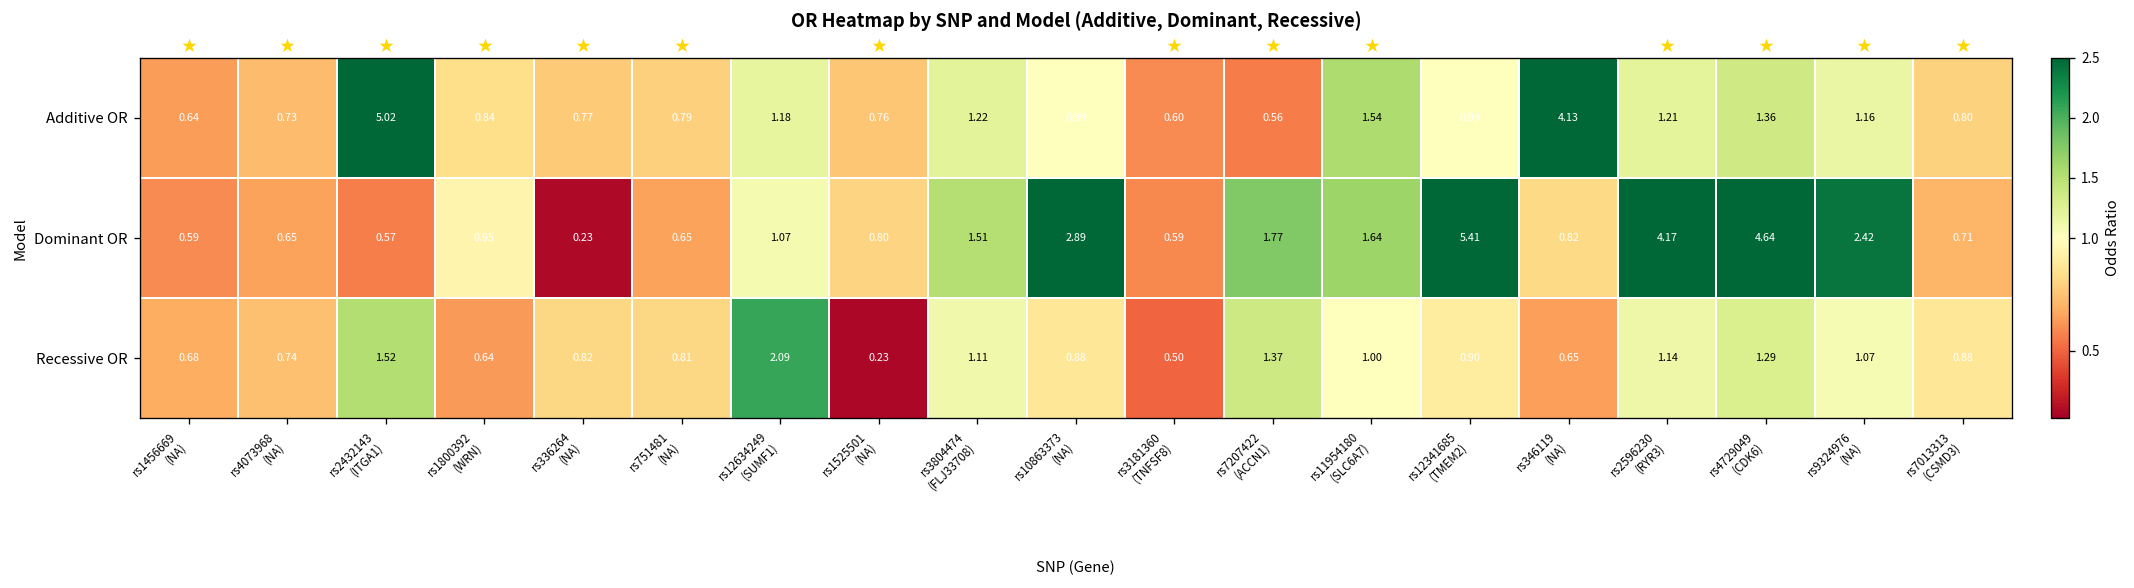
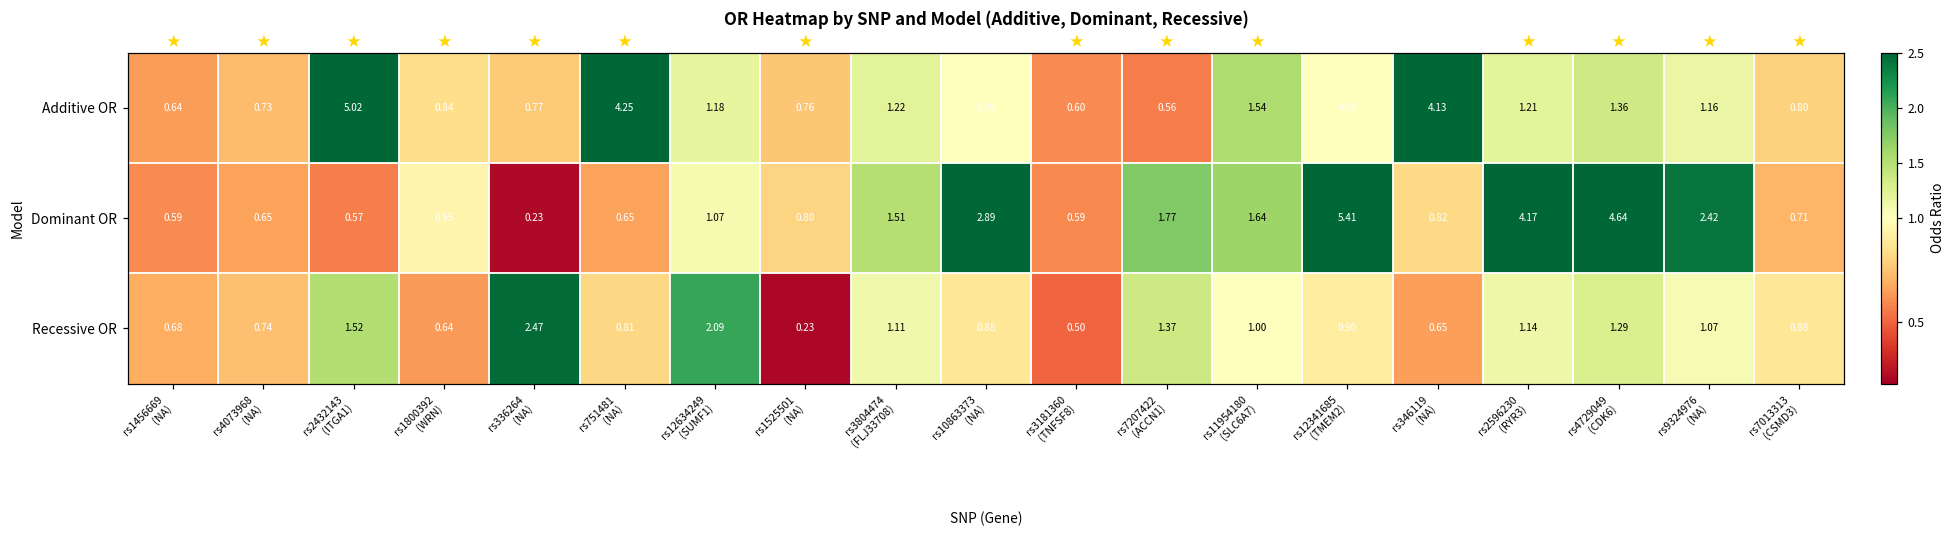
  {
    "Additive OR": {
      "rs1456669 (NA)": 0.64,
      "rs4073968 (NA)": 0.73,
      "rs2432143 (ITGA1)": 5.02,
      "rs1800392 (WRN)": 0.84,
      "rs336264 (NA)": 0.77,
-     "rs751481 (NA)": 0.79,
+     "rs751481 (NA)": 4.25,
      "rs12634249 (SUMF1)": 1.18,
      "rs1525501 (NA)": 0.76,
      "rs3804474 (FLJ33708)": 1.22,
      "rs10863373 (NA)": 0.99,
      "rs3181360 (TNFSF8)": 0.60,
      "rs7207422 (ACCN1)": 0.56,
      "rs11954180 (SLC6A7)": 1.54,
      "rs12341685 (TMEM2)": 0.99,
      "rs346119 (NA)": 4.13,
      "rs2596230 (RYR3)": 1.21,
      "rs4729049 (CDK6)": 1.36,
      "rs9324976 (NA)": 1.16,
      "rs7013313 (CSMD3)": 0.80
    },
    "Dominant OR": {
      "rs1456669 (NA)": 0.59,
      "rs4073968 (NA)": 0.65,
      "rs2432143 (ITGA1)": 0.57,
      "rs1800392 (WRN)": 0.95,
      "rs336264 (NA)": 0.23,
      "rs751481 (NA)": 0.65,
      "rs12634249 (SUMF1)": 1.07,
      "rs1525501 (NA)": 0.80,
      "rs3804474 (FLJ33708)": 1.51,
      "rs10863373 (NA)": 2.89,
      "rs3181360 (TNFSF8)": 0.59,
      "rs7207422 (ACCN1)": 1.77,
      "rs11954180 (SLC6A7)": 1.64,
      "rs12341685 (TMEM2)": 5.41,
      "rs346119 (NA)": 0.82,
      "rs2596230 (RYR3)": 4.17,
      "rs4729049 (CDK6)": 4.64,
      "rs9324976 (NA)": 2.42,
      "rs7013313 (CSMD3)": 0.71
    },
    "Recessive OR": {
      "rs1456669 (NA)": 0.68,
      "rs4073968 (NA)": 0.74,
      "rs2432143 (ITGA1)": 1.52,
      "rs1800392 (WRN)": 0.64,
-     "rs336264 (NA)": 0.82,
+     "rs336264 (NA)": 2.47,
      "rs751481 (NA)": 0.81,
      "rs12634249 (SUMF1)": 2.09,
      "rs1525501 (NA)": 0.23,
      "rs3804474 (FLJ33708)": 1.11,
      "rs10863373 (NA)": 0.88,
      "rs3181360 (TNFSF8)": 0.50,
      "rs7207422 (ACCN1)": 1.37,
      "rs11954180 (SLC6A7)": 1.00,
      "rs12341685 (TMEM2)": 0.90,
      "rs346119 (NA)": 0.65,
      "rs2596230 (RYR3)": 1.14,
      "rs4729049 (CDK6)": 1.29,
      "rs9324976 (NA)": 1.07,
      "rs7013313 (CSMD3)": 0.88
    }
  }
